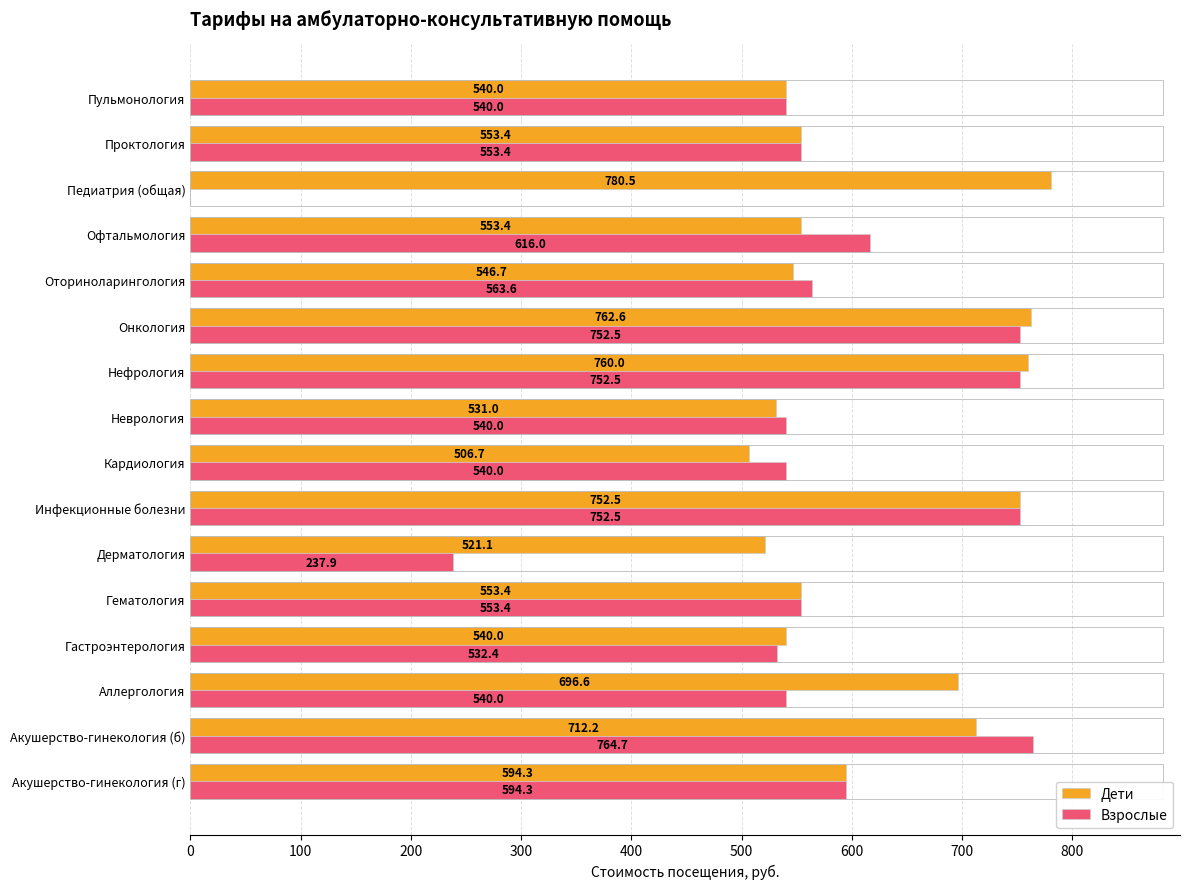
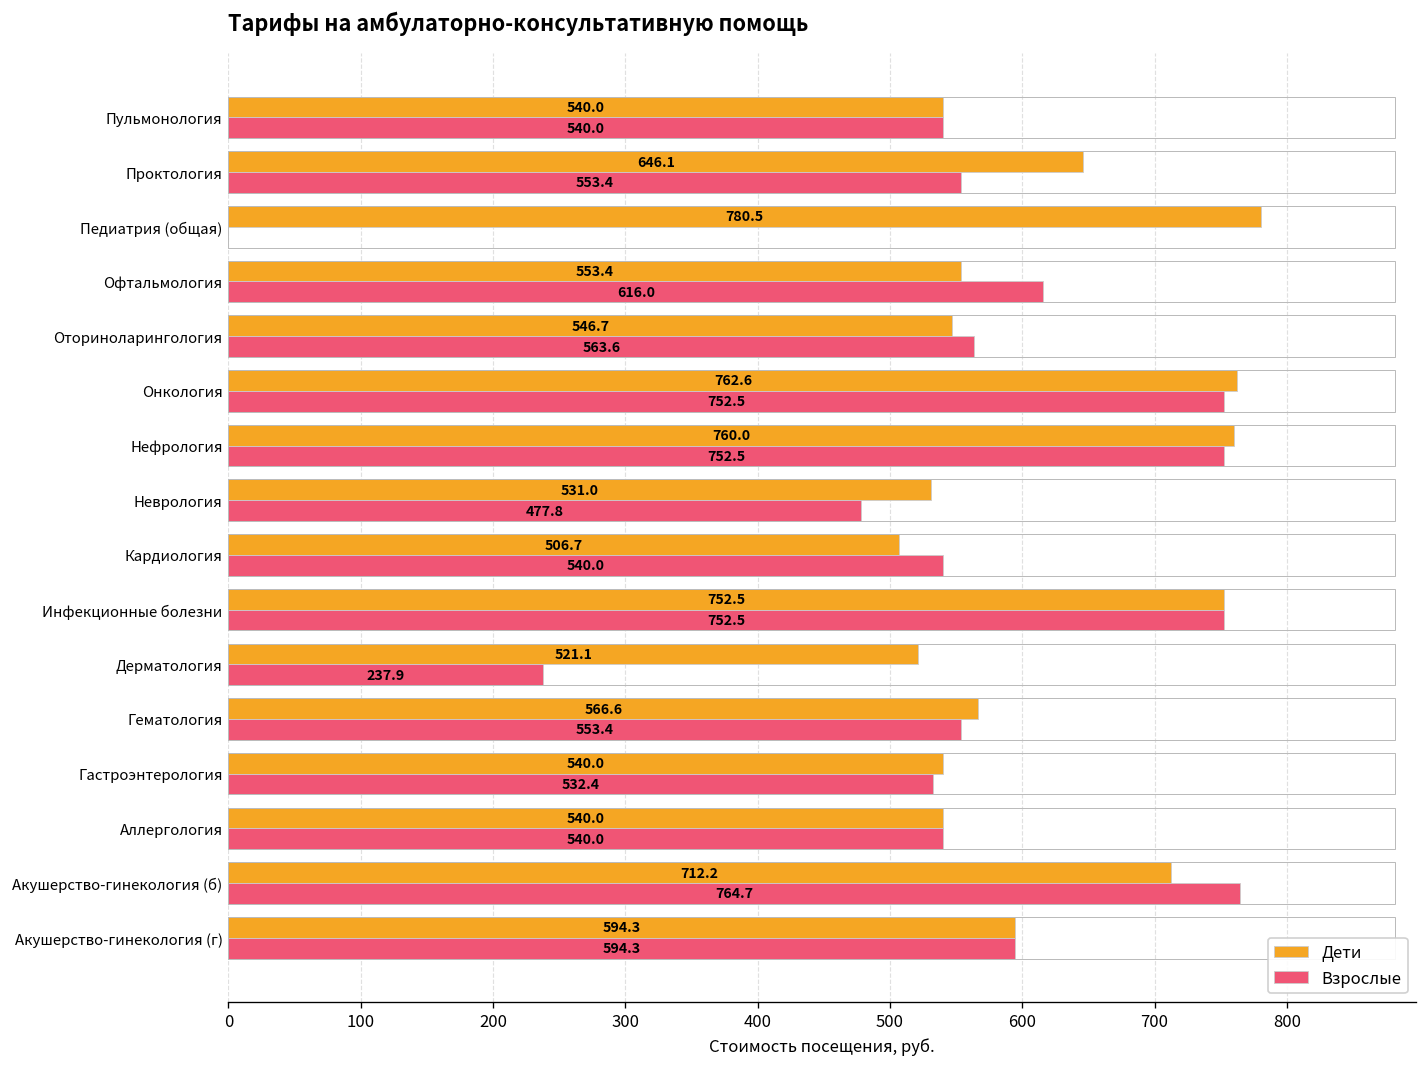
  {
    "Дети": {
      "Пульмонология": 540.0,
-     "Проктология": 553.4,
+     "Проктология": 646.1,
      "Педиатрия (общая)": 780.5,
      "Офтальмология": 553.4,
      "Оториноларингология": 546.7,
      "Онкология": 762.6,
      "Нефрология": 760.0,
      "Неврология": 531.0,
      "Кардиология": 506.7,
      "Инфекционные болезни": 752.5,
      "Дерматология": 521.1,
-     "Гематология": 553.4,
+     "Гематология": 566.6,
      "Гастроэнтерология": 540.0,
-     "Аллергология": 696.6,
+     "Аллергология": 540.0,
      "Акушерство-гинекология (б)": 712.2,
      "Акушерство-гинекология (г)": 594.3
    },
    "Взрослые": {
      "Пульмонология": 540.0,
      "Проктология": 553.4,
      "Офтальмология": 616.0,
      "Оториноларингология": 563.6,
      "Онкология": 752.5,
      "Нефрология": 752.5,
-     "Неврология": 540.0,
+     "Неврология": 477.8,
      "Кардиология": 540.0,
      "Инфекционные болезни": 752.5,
      "Дерматология": 237.9,
      "Гематология": 553.4,
      "Гастроэнтерология": 532.4,
      "Аллергология": 540.0,
      "Акушерство-гинекология (б)": 764.7,
      "Акушерство-гинекология (г)": 594.3
    }
  }
